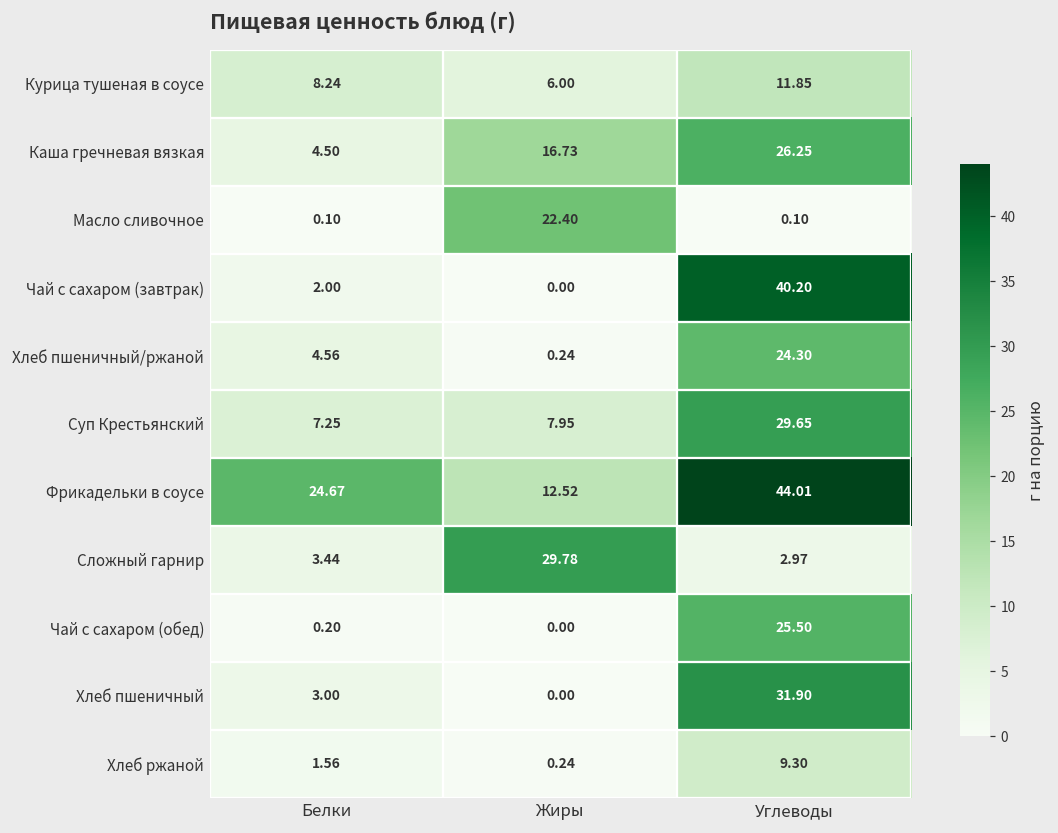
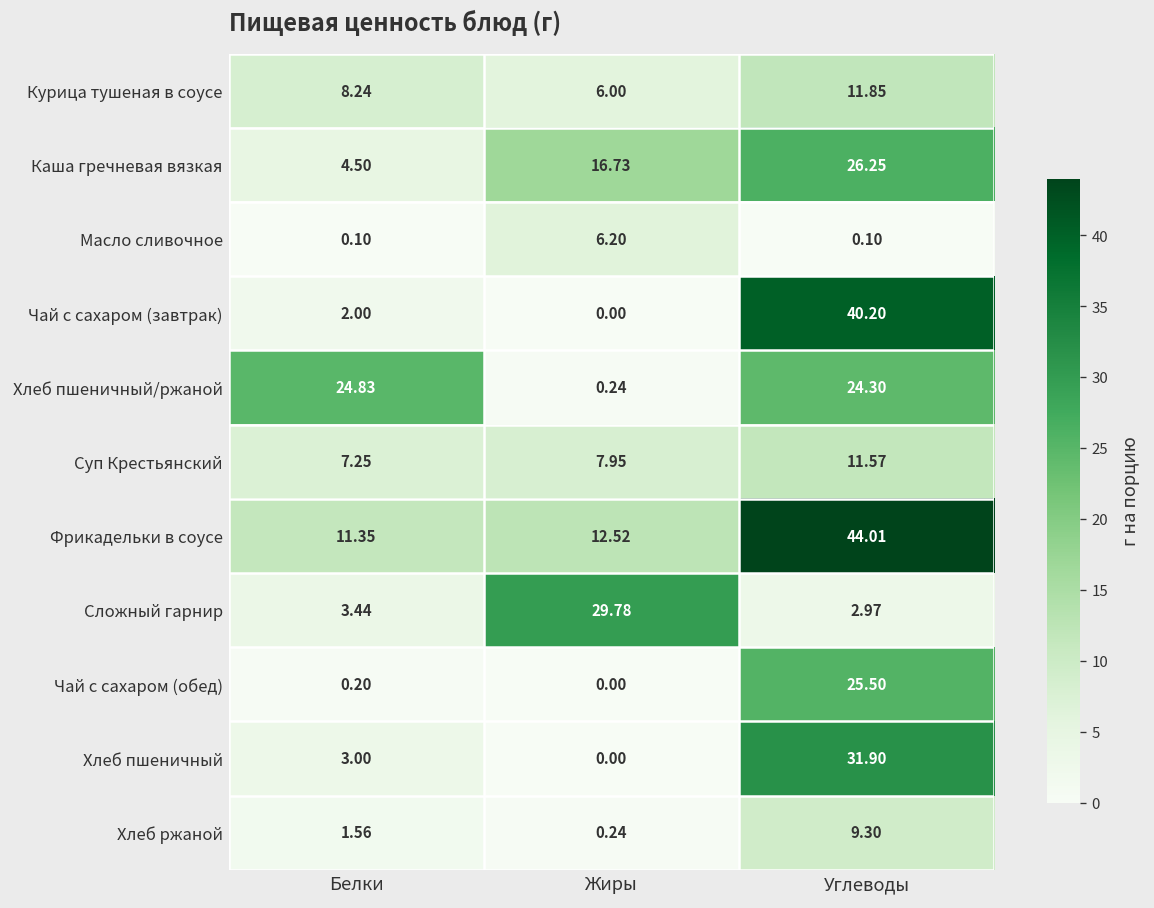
  {
    "Курица тушеная в соусе": {
      "Белки": 8.24,
      "Жиры": 6.00,
      "Углеводы": 11.85
    },
    "Каша гречневая вязкая": {
      "Белки": 4.50,
      "Жиры": 16.73,
      "Углеводы": 26.25
    },
    "Масло сливочное": {
      "Белки": 0.10,
-     "Жиры": 22.40,
+     "Жиры": 6.20,
      "Углеводы": 0.10
    },
    "Чай с сахаром (завтрак)": {
      "Белки": 2.00,
      "Жиры": 0.00,
      "Углеводы": 40.20
    },
    "Хлеб пшеничный/ржаной": {
-     "Белки": 4.56,
+     "Белки": 24.83,
      "Жиры": 0.24,
      "Углеводы": 24.30
    },
    "Суп Крестьянский": {
      "Белки": 7.25,
      "Жиры": 7.95,
-     "Углеводы": 29.65
+     "Углеводы": 11.57
    },
    "Фрикадельки в соусе": {
-     "Белки": 24.67,
+     "Белки": 11.35,
      "Жиры": 12.52,
      "Углеводы": 44.01
    },
    "Сложный гарнир": {
      "Белки": 3.44,
      "Жиры": 29.78,
      "Углеводы": 2.97
    },
    "Чай с сахаром (обед)": {
      "Белки": 0.20,
      "Жиры": 0.00,
      "Углеводы": 25.50
    },
    "Хлеб пшеничный": {
      "Белки": 3.00,
      "Жиры": 0.00,
      "Углеводы": 31.90
    },
    "Хлеб ржаной": {
      "Белки": 1.56,
      "Жиры": 0.24,
      "Углеводы": 9.30
    }
  }
